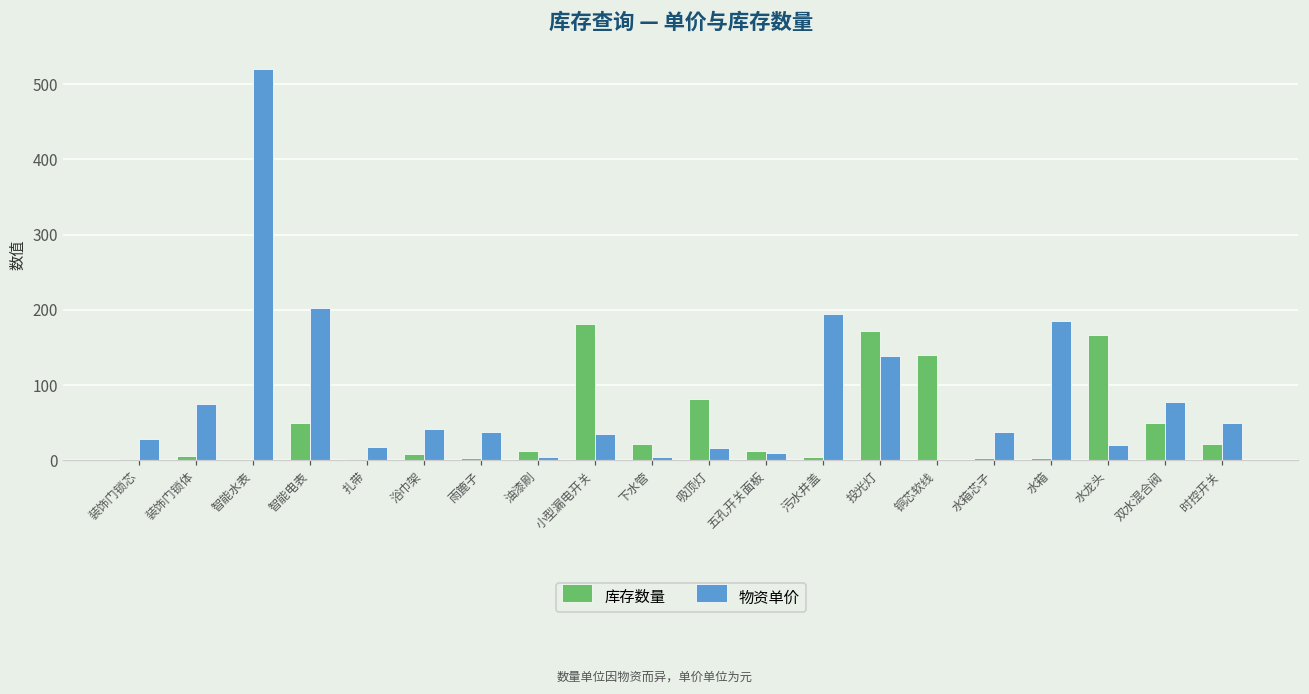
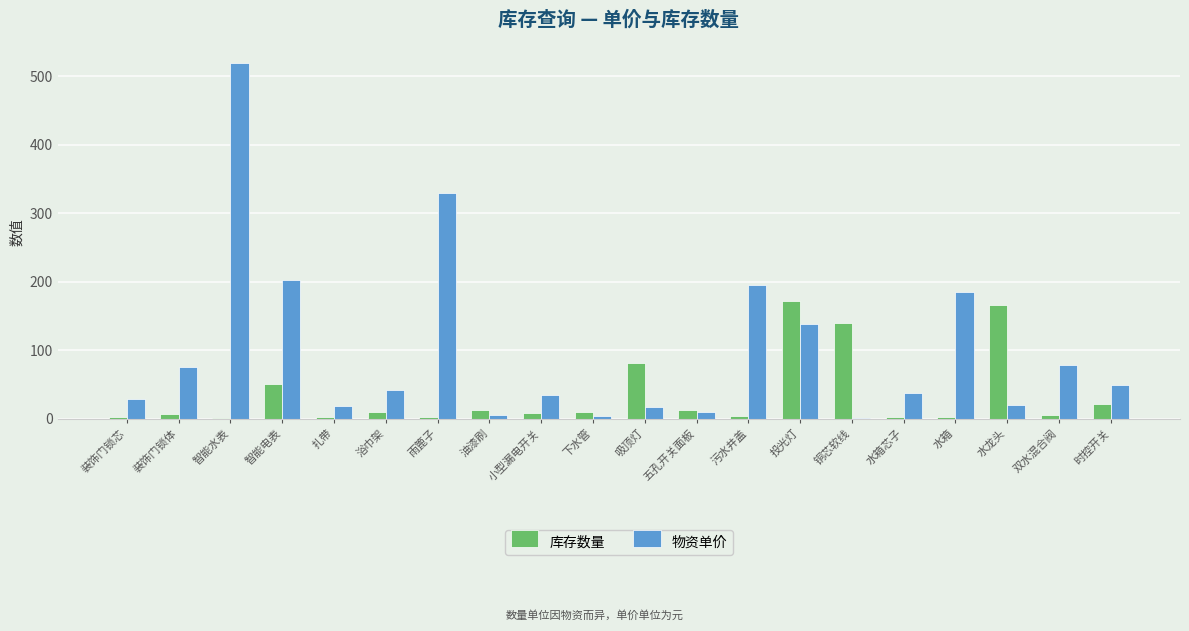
  {
    "库存数量": {
      "装饰门锁体": 10,
      "智能电表": 50,
      "浴巾架": 10,
      "油漆刷": 10,
-     "小型漏电开关": 180,
-     "下水管": 20,
+     "小型漏电开关": 10,
+     "下水管": 10,
      "吸顶灯": 80,
      "五孔开关面板": 10,
      "污水井盖": 0,
      "投光灯": 170,
      "铜芯软线": 140,
      "水龙头": 170,
-     "双水混合阀": 50,
+     "双水混合阀": 10,
      "时控开关": 20
    },
    "物资单价": {
      "装饰门锁芯": 30,
      "装饰门锁体": 80,
      "智能水表": 520,
      "智能电表": 200,
      "扎带": 20,
      "浴巾架": 40,
-     "雨篦子": 40,
+     "雨篦子": 330,
      "油漆刷": 10,
      "小型漏电开关": 40,
      "下水管": 0,
      "吸顶灯": 20,
      "五孔开关面板": 10,
      "污水井盖": 200,
      "投光灯": 140,
      "水箱芯子": 40,
      "水箱": 190,
      "水龙头": 20,
      "双水混合阀": 80,
      "时控开关": 50
    }
  }
